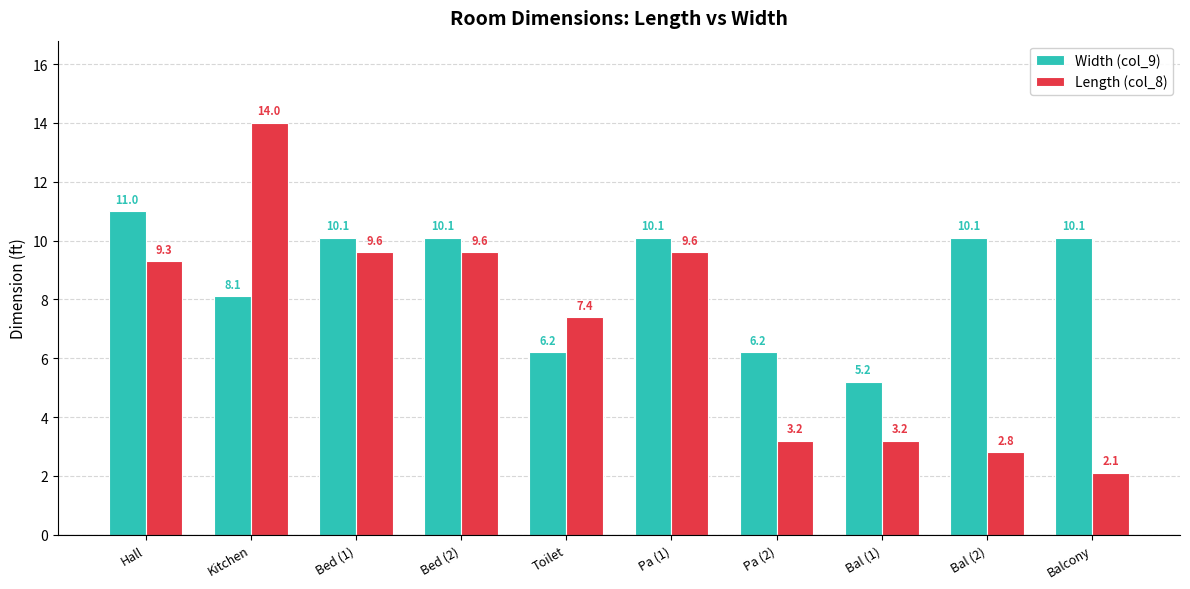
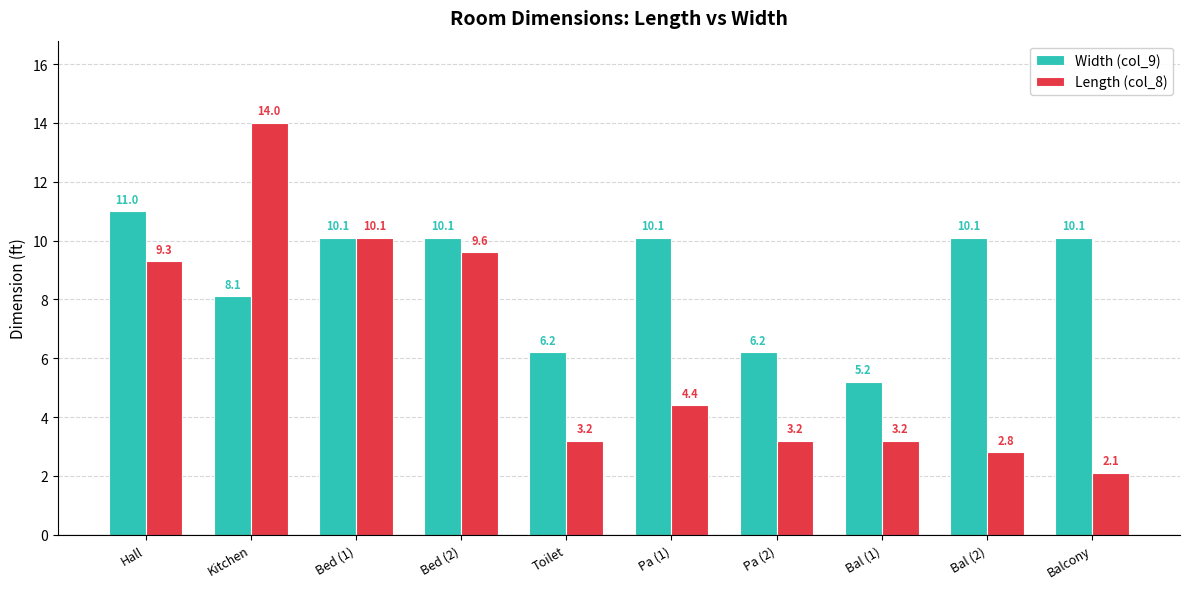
  {
    "Width (col_9)": {
      "Hall": 11.0,
      "Kitchen": 8.1,
      "Bed (1)": 10.1,
      "Bed (2)": 10.1,
      "Toilet": 6.2,
      "Pa (1)": 10.1,
      "Pa (2)": 6.2,
      "Bal (1)": 5.2,
      "Bal (2)": 10.1,
      "Balcony": 10.1
    },
    "Length (col_8)": {
      "Hall": 9.3,
      "Kitchen": 14.0,
-     "Bed (1)": 9.6,
+     "Bed (1)": 10.1,
      "Bed (2)": 9.6,
-     "Toilet": 7.4,
-     "Pa (1)": 9.6,
+     "Toilet": 3.2,
+     "Pa (1)": 4.4,
      "Pa (2)": 3.2,
      "Bal (1)": 3.2,
      "Bal (2)": 2.8,
      "Balcony": 2.1
    }
  }
